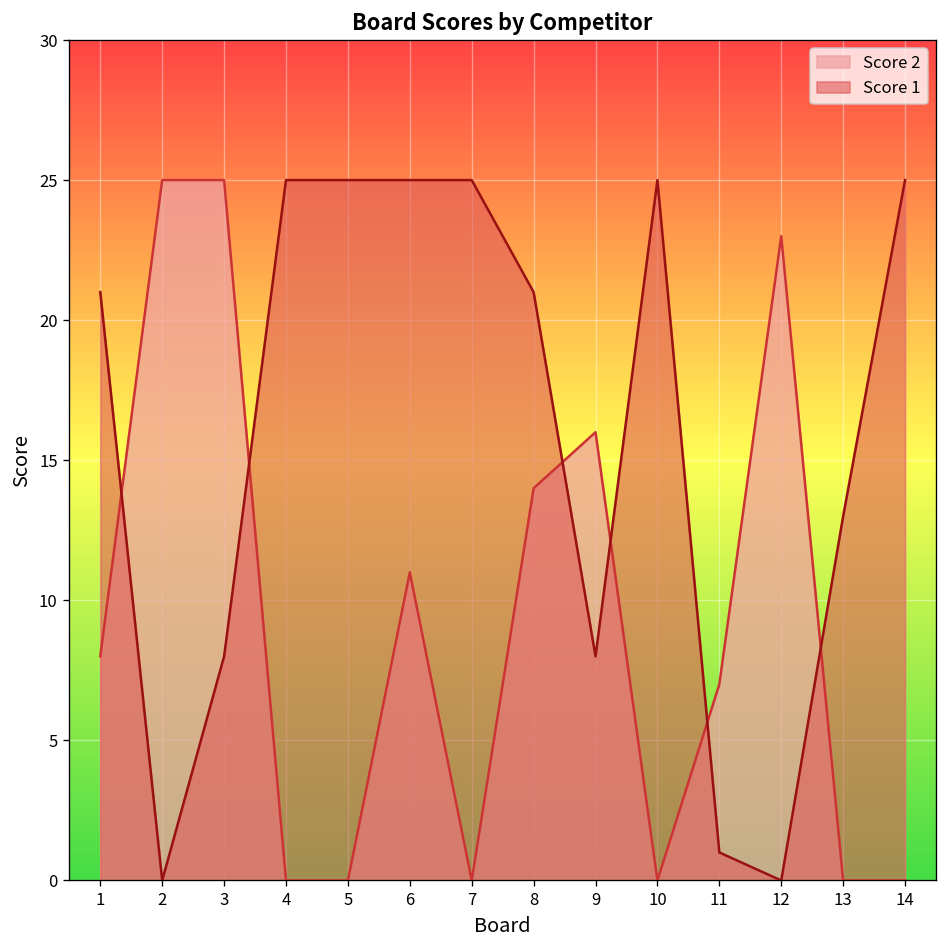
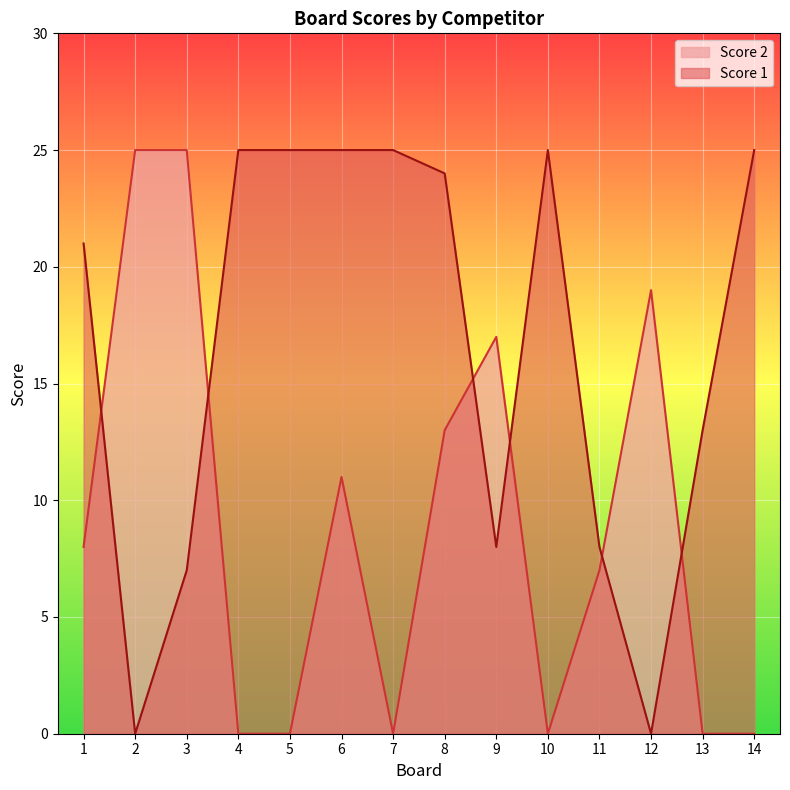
  {
    "Score 2": {
      "1": 8,
      "2": 25,
      "3": 25,
      "4": 0,
      "5": 0,
      "6": 11,
      "7": 0,
-     "8": 14,
-     "9": 16,
+     "8": 13,
+     "9": 17,
      "10": 0,
      "11": 7,
-     "12": 23,
+     "12": 19,
      "13": 0,
      "14": 0
    },
    "Score 1": {
      "1": 21,
      "2": 0,
-     "3": 8,
+     "3": 7,
      "4": 25,
      "5": 25,
      "6": 25,
      "7": 25,
-     "8": 21,
+     "8": 24,
      "9": 8,
      "10": 25,
-     "11": 1,
+     "11": 8,
      "12": 0,
      "13": 13,
      "14": 25
    }
  }
